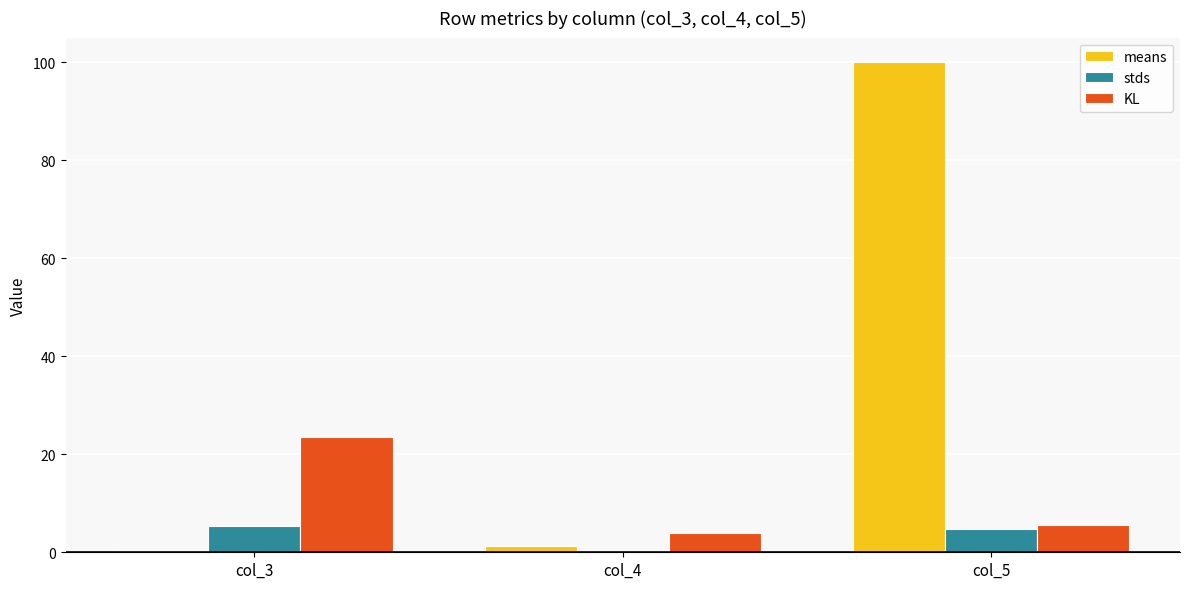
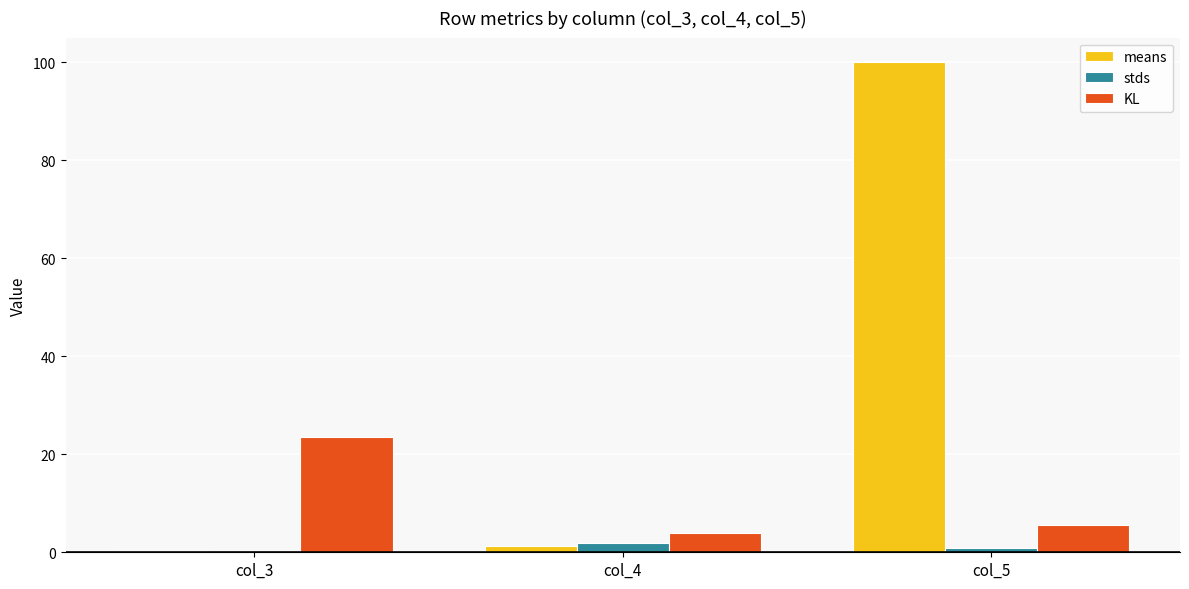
  {
    "means": {
      "col_4": 1,
      "col_5": 100
    },
    "stds": {
-     "col_3": 5,
-     "col_4": 0,
-     "col_5": 5
+     "col_3": 0,
+     "col_4": 2,
+     "col_5": 1
    },
    "KL": {
      "col_3": 23,
      "col_4": 4,
      "col_5": 5
    }
  }
